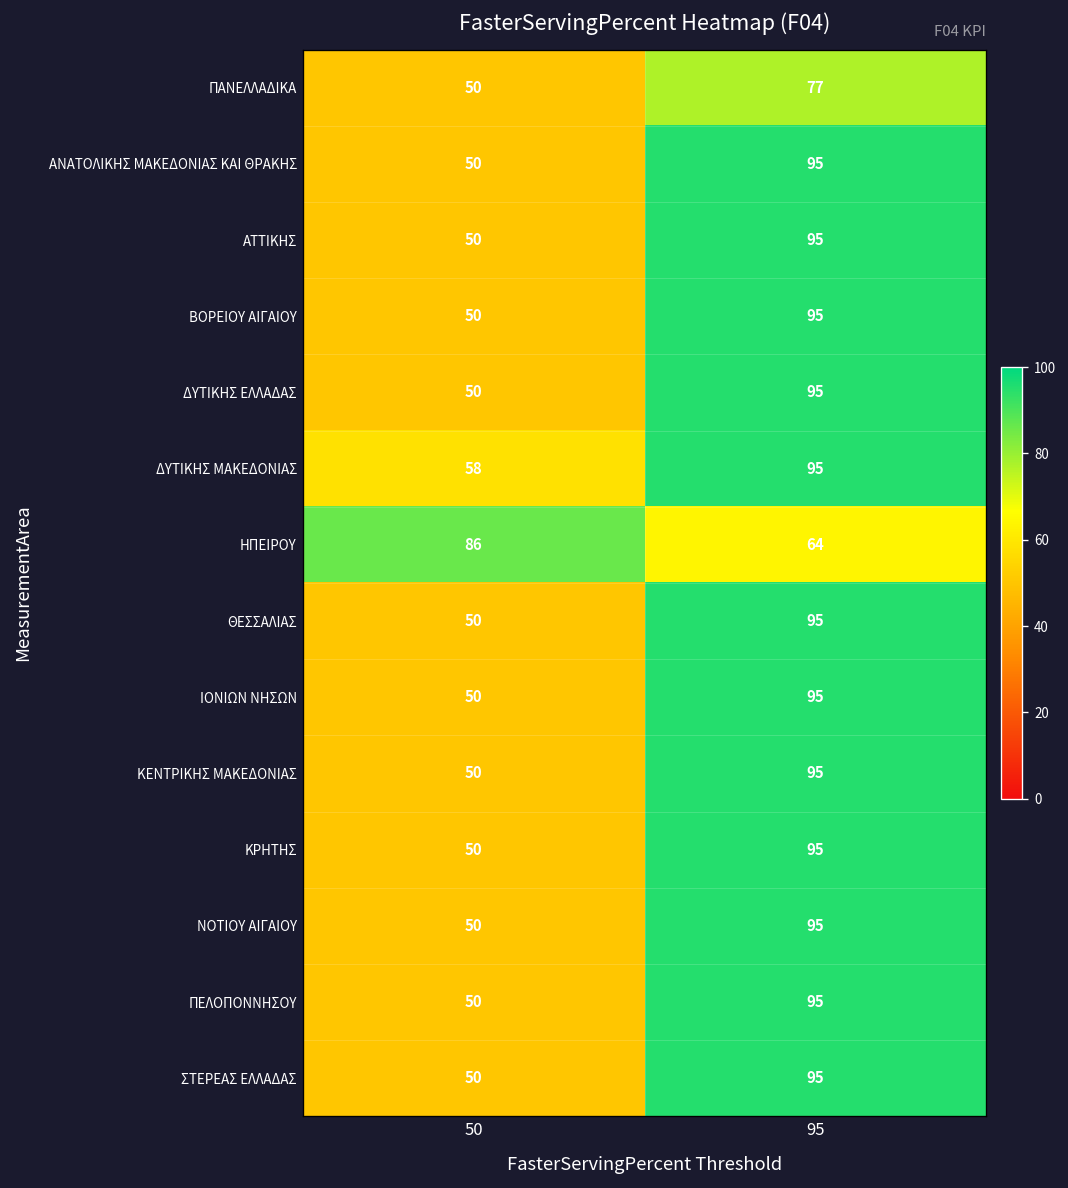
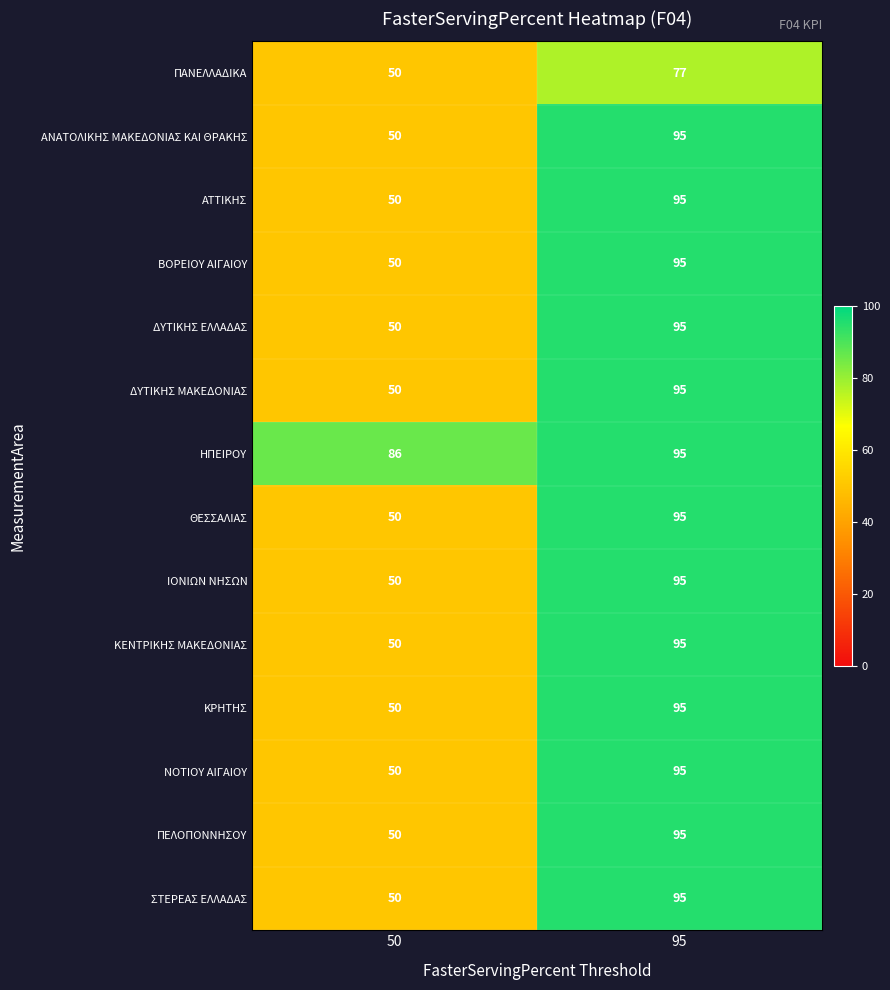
  {
    "ΠΑΝΕΛΛΑΔΙΚΑ": {
      "50": 50,
      "95": 77
    },
    "ΑΝΑΤΟΛΙΚΗΣ ΜΑΚΕΔΟΝΙΑΣ ΚΑΙ ΘΡΑΚΗΣ": {
      "50": 50,
      "95": 95
    },
    "ΑΤΤΙΚΗΣ": {
      "50": 50,
      "95": 95
    },
    "ΒΟΡΕΙΟΥ ΑΙΓΑΙΟΥ": {
      "50": 50,
      "95": 95
    },
    "ΔΥΤΙΚΗΣ ΕΛΛΑΔΑΣ": {
      "50": 50,
      "95": 95
    },
    "ΔΥΤΙΚΗΣ ΜΑΚΕΔΟΝΙΑΣ": {
-     "50": 58,
+     "50": 50,
      "95": 95
    },
    "ΗΠΕΙΡΟΥ": {
      "50": 86,
-     "95": 64
+     "95": 95
    },
    "ΘΕΣΣΑΛΙΑΣ": {
      "50": 50,
      "95": 95
    },
    "ΙΟΝΙΩΝ ΝΗΣΩΝ": {
      "50": 50,
      "95": 95
    },
    "ΚΕΝΤΡΙΚΗΣ ΜΑΚΕΔΟΝΙΑΣ": {
      "50": 50,
      "95": 95
    },
    "ΚΡΗΤΗΣ": {
      "50": 50,
      "95": 95
    },
    "ΝΟΤΙΟΥ ΑΙΓΑΙΟΥ": {
      "50": 50,
      "95": 95
    },
    "ΠΕΛΟΠΟΝΝΗΣΟΥ": {
      "50": 50,
      "95": 95
    },
    "ΣΤΕΡΕΑΣ ΕΛΛΑΔΑΣ": {
      "50": 50,
      "95": 95
    }
  }
